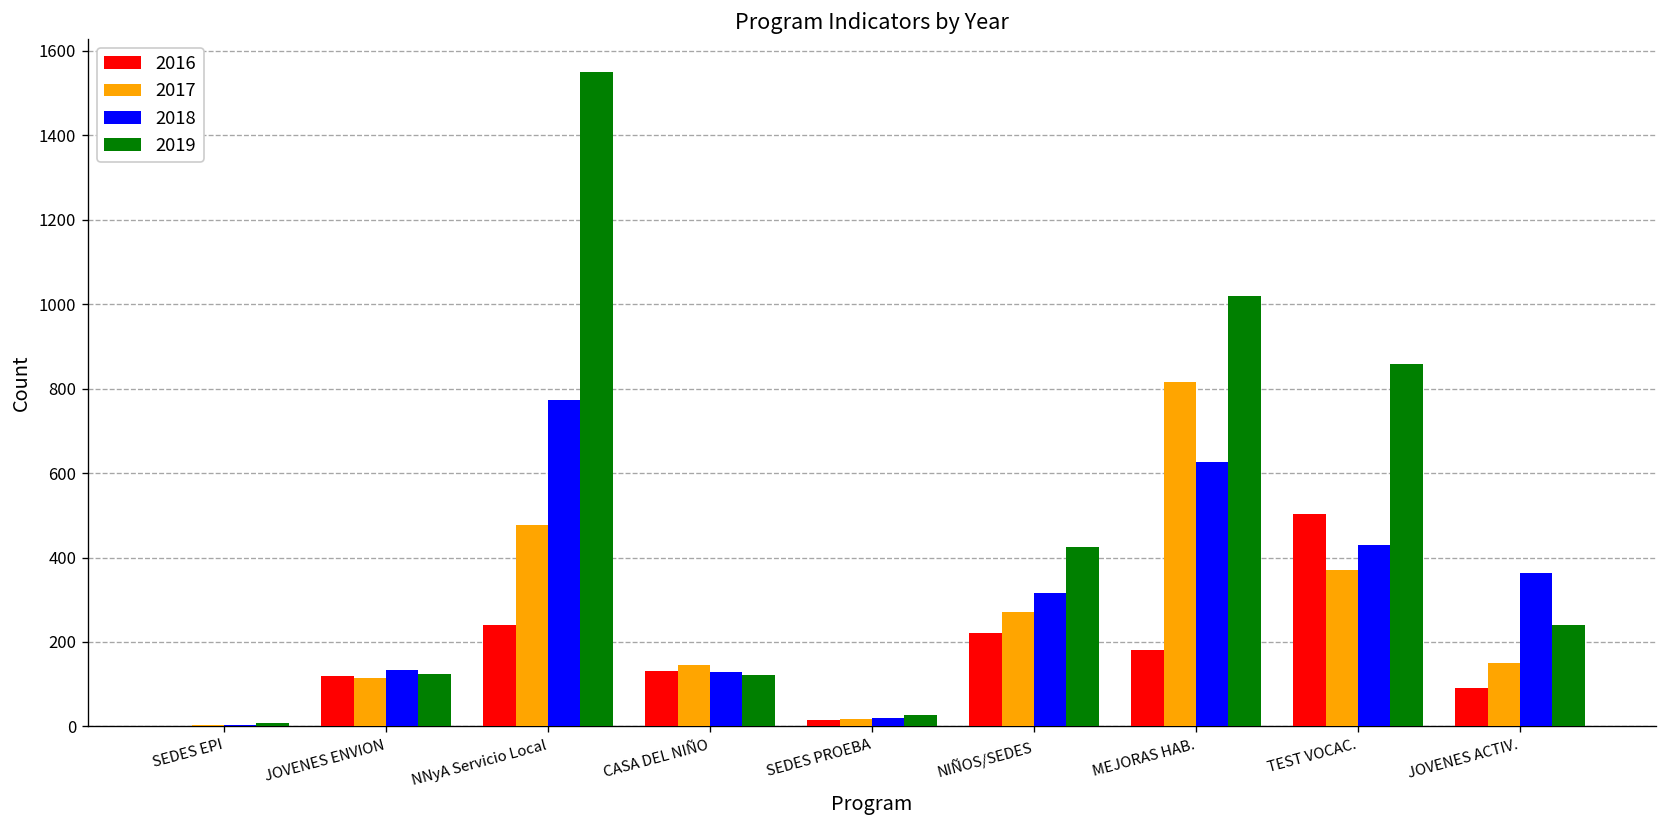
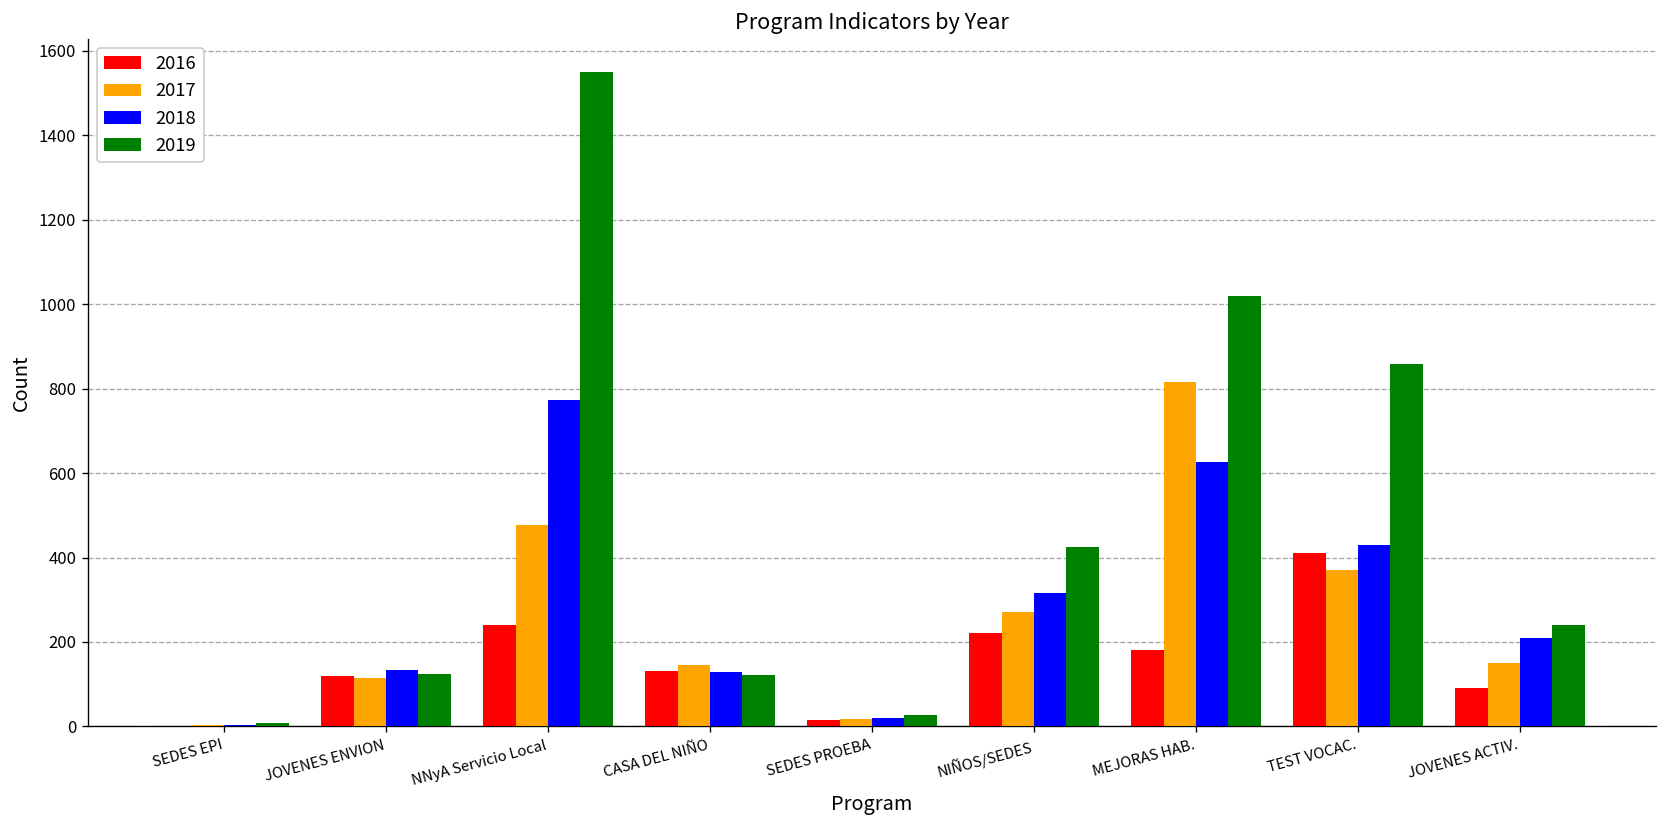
  {
    "2016": {
      "JOVENES ENVION": 120,
      "NNyA Servicio Local": 240,
      "CASA DEL NIÑO": 130,
      "SEDES PROEBA": 20,
      "NIÑOS/SEDES": 220,
      "MEJORAS HAB.": 180,
-     "TEST VOCAC.": 500,
+     "TEST VOCAC.": 410,
      "JOVENES ACTIV.": 90
    },
    "2017": {
      "JOVENES ENVION": 110,
      "NNyA Servicio Local": 480,
      "CASA DEL NIÑO": 150,
      "SEDES PROEBA": 20,
      "NIÑOS/SEDES": 270,
      "MEJORAS HAB.": 820,
      "TEST VOCAC.": 370,
      "JOVENES ACTIV.": 150
    },
    "2018": {
      "JOVENES ENVION": 130,
      "NNyA Servicio Local": 770,
      "CASA DEL NIÑO": 130,
      "SEDES PROEBA": 20,
      "NIÑOS/SEDES": 320,
      "MEJORAS HAB.": 630,
      "TEST VOCAC.": 430,
-     "JOVENES ACTIV.": 360
+     "JOVENES ACTIV.": 210
    },
    "2019": {
      "JOVENES ENVION": 130,
      "NNyA Servicio Local": 1550,
      "CASA DEL NIÑO": 120,
      "SEDES PROEBA": 30,
      "NIÑOS/SEDES": 420,
      "MEJORAS HAB.": 1020,
      "TEST VOCAC.": 860,
      "JOVENES ACTIV.": 240
    }
  }
